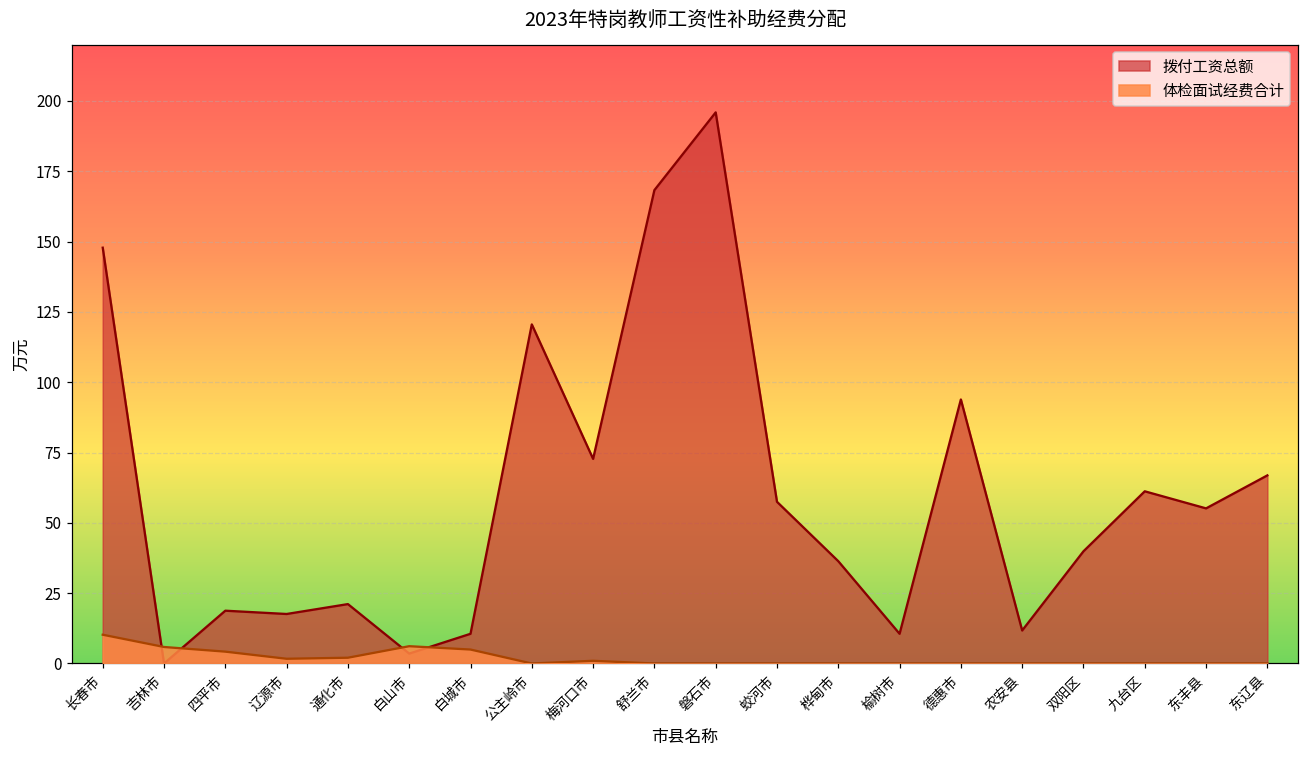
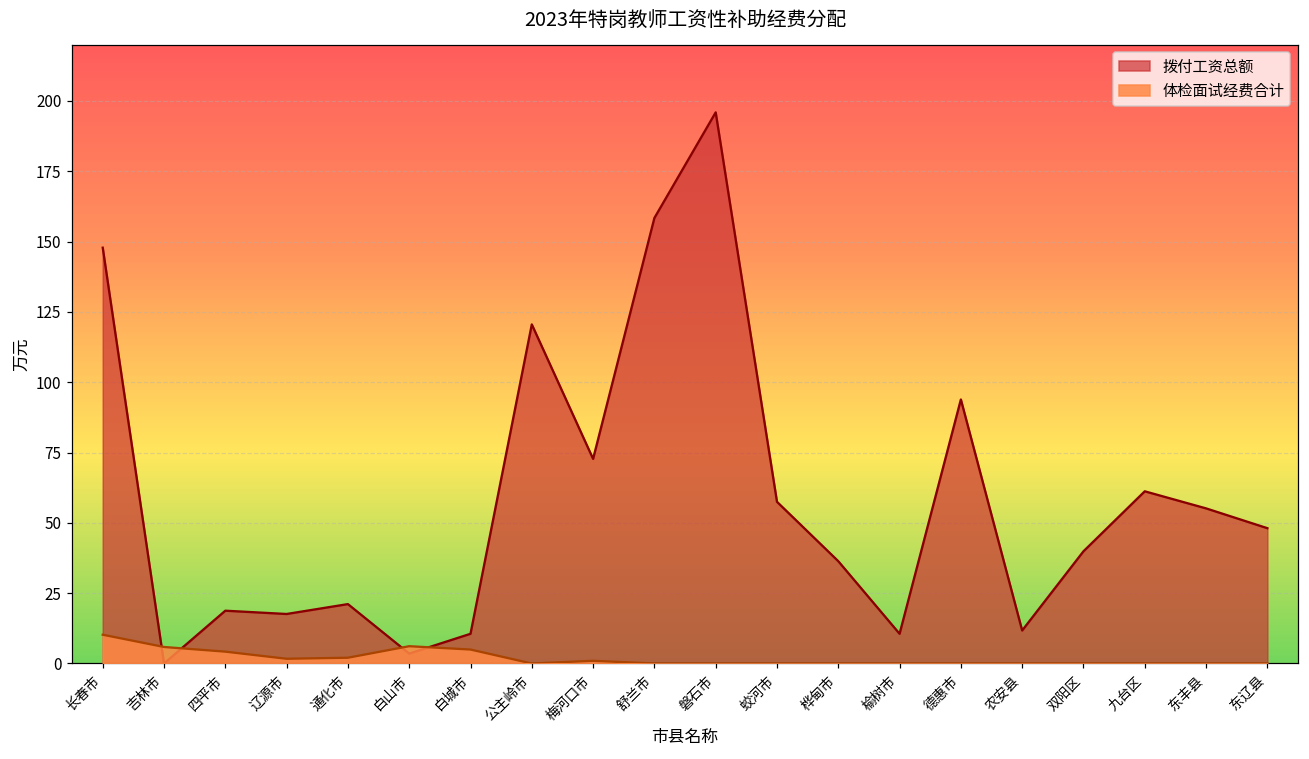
  {
    "拨付工资总额": {
      "长春市": 148,
      "吉林市": 0,
      "四平市": 19,
      "辽源市": 18,
      "通化市": 21,
      "白山市": 4,
      "白城市": 11,
      "公主岭市": 121,
      "梅河口市": 73,
-     "舒兰市": 168,
+     "舒兰市": 158,
      "磐石市": 196,
      "蛟河市": 57,
      "桦甸市": 36,
      "榆树市": 11,
      "德惠市": 94,
      "农安县": 12,
      "双阳区": 40,
      "九台区": 61,
      "东丰县": 55,
-     "东辽县": 67
+     "东辽县": 48
    },
    "体检面试经费合计": {
      "长春市": 10,
      "吉林市": 6,
      "四平市": 4,
      "辽源市": 2,
      "通化市": 2,
      "白山市": 6,
      "白城市": 5,
      "公主岭市": 0,
      "梅河口市": 1,
      "舒兰市": 0,
      "磐石市": 0,
      "蛟河市": 0,
      "桦甸市": 0,
      "榆树市": 0,
      "德惠市": 0,
      "农安县": 0,
      "双阳区": 0,
      "九台区": 0,
      "东丰县": 0,
      "东辽县": 0
    }
  }
